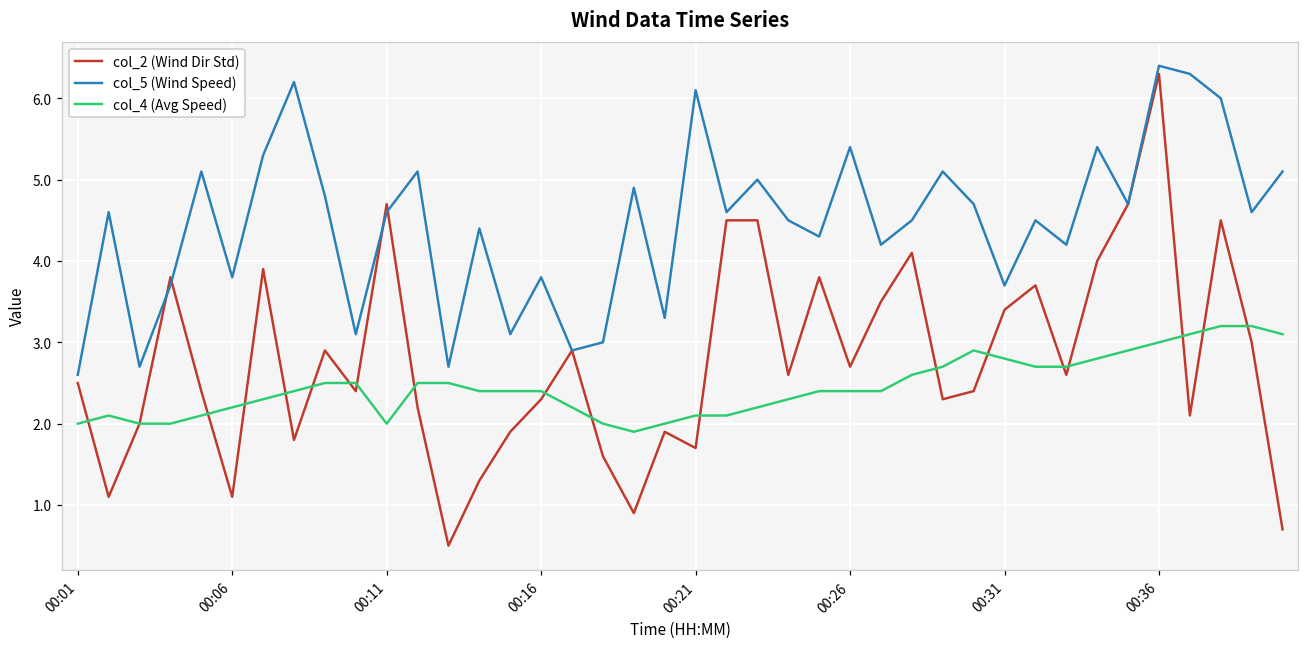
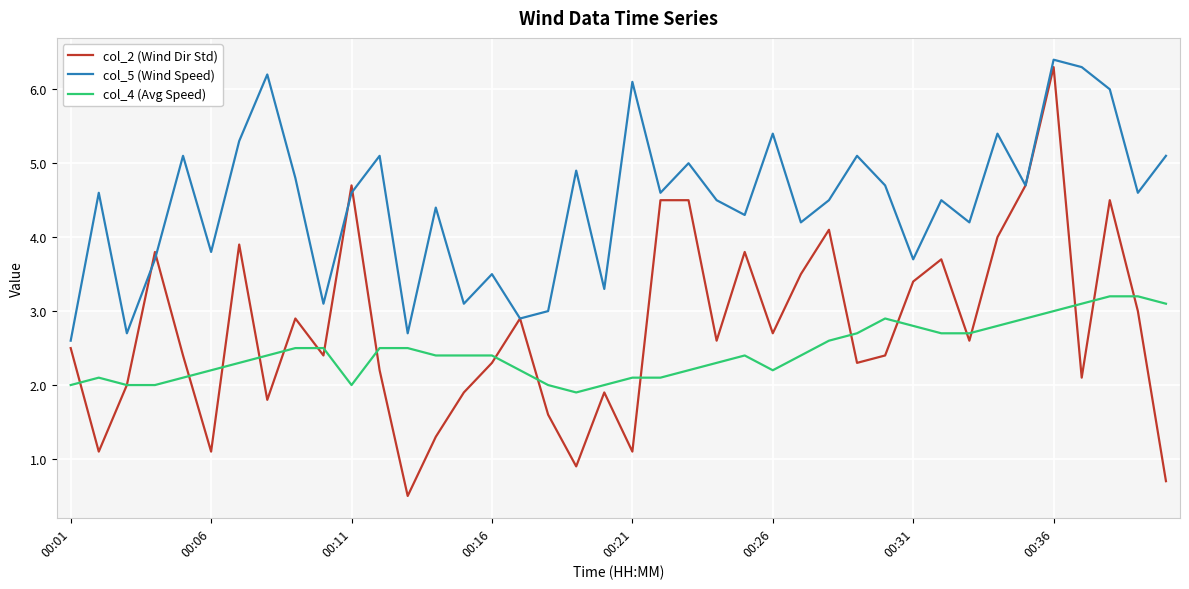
  {
    "col_2 (Wind Dir Std)": {
      "00:01": 2.5,
      "00:06": 1.1,
      "00:11": 4.7,
      "00:16": 2.3,
-     "00:21": 1.7,
+     "00:21": 1.1,
      "00:26": 2.7,
      "00:31": 3.4,
      "00:36": 6.3
    },
    "col_5 (Wind Speed)": {
      "00:01": 2.6,
      "00:06": 3.8,
      "00:11": 4.6,
-     "00:16": 3.8,
+     "00:16": 3.5,
      "00:21": 6.1,
      "00:26": 5.4,
      "00:31": 3.7,
      "00:36": 6.4
    },
    "col_4 (Avg Speed)": {
      "00:01": 2.0,
      "00:06": 2.2,
      "00:11": 2.0,
      "00:16": 2.4,
      "00:21": 2.1,
-     "00:26": 2.4,
+     "00:26": 2.2,
      "00:31": 2.8,
      "00:36": 3.0
    }
  }
